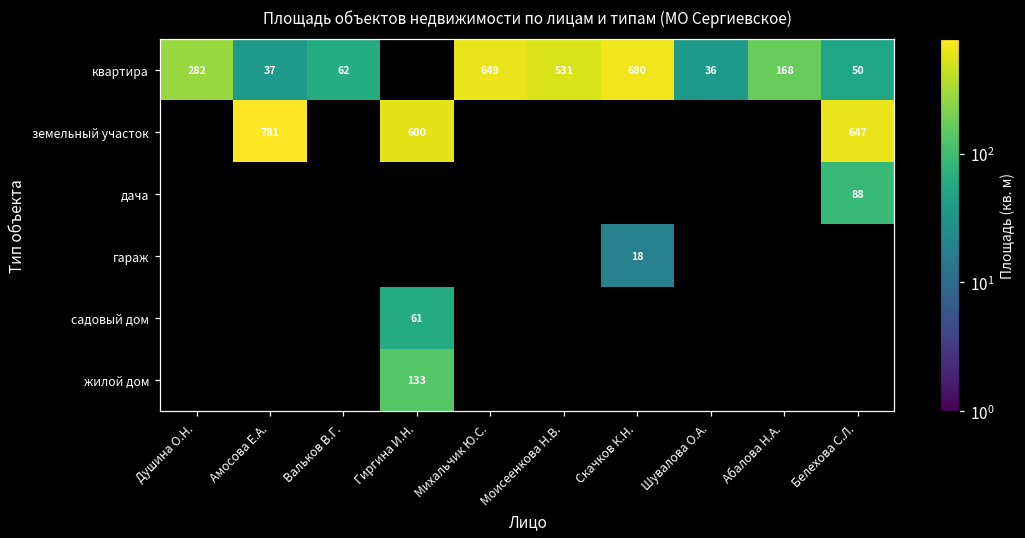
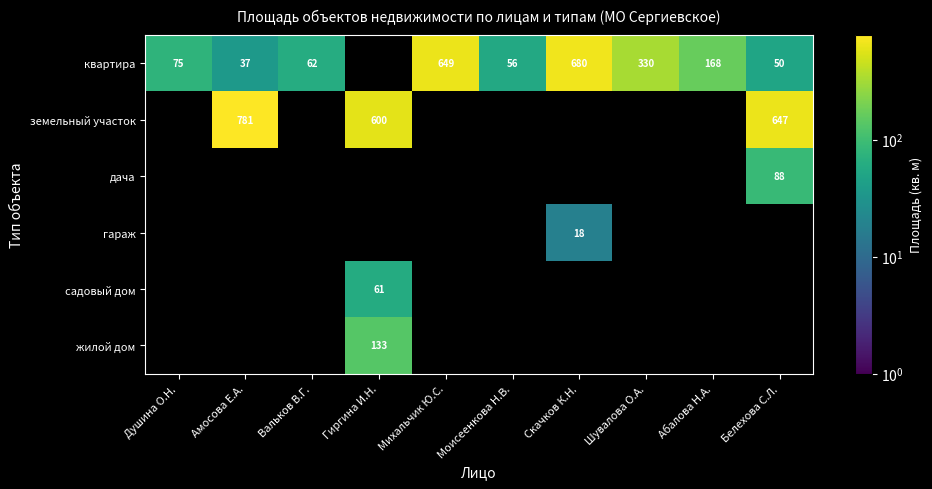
  {
    "квартира": {
-     "Душина О.Н.": 282,
+     "Душина О.Н.": 75,
      "Амосова Е.А.": 37,
      "Вальков В.Г.": 62,
      "Михальчик Ю.С.": 649,
-     "Моисеенкова Н.В.": 531,
+     "Моисеенкова Н.В.": 56,
      "Скачков К.Н.": 680,
-     "Шувалова О.А.": 36,
+     "Шувалова О.А.": 330,
      "Абалова Н.А.": 168,
      "Белехова С.Л.": 50
    },
    "земельный участок": {
      "Амосова Е.А.": 781,
      "Гиргина И.Н.": 600,
      "Белехова С.Л.": 647
    },
    "дача": {
      "Белехова С.Л.": 88
    },
    "гараж": {
      "Скачков К.Н.": 18
    },
    "садовый дом": {
      "Гиргина И.Н.": 61
    },
    "жилой дом": {
      "Гиргина И.Н.": 133
    }
  }
